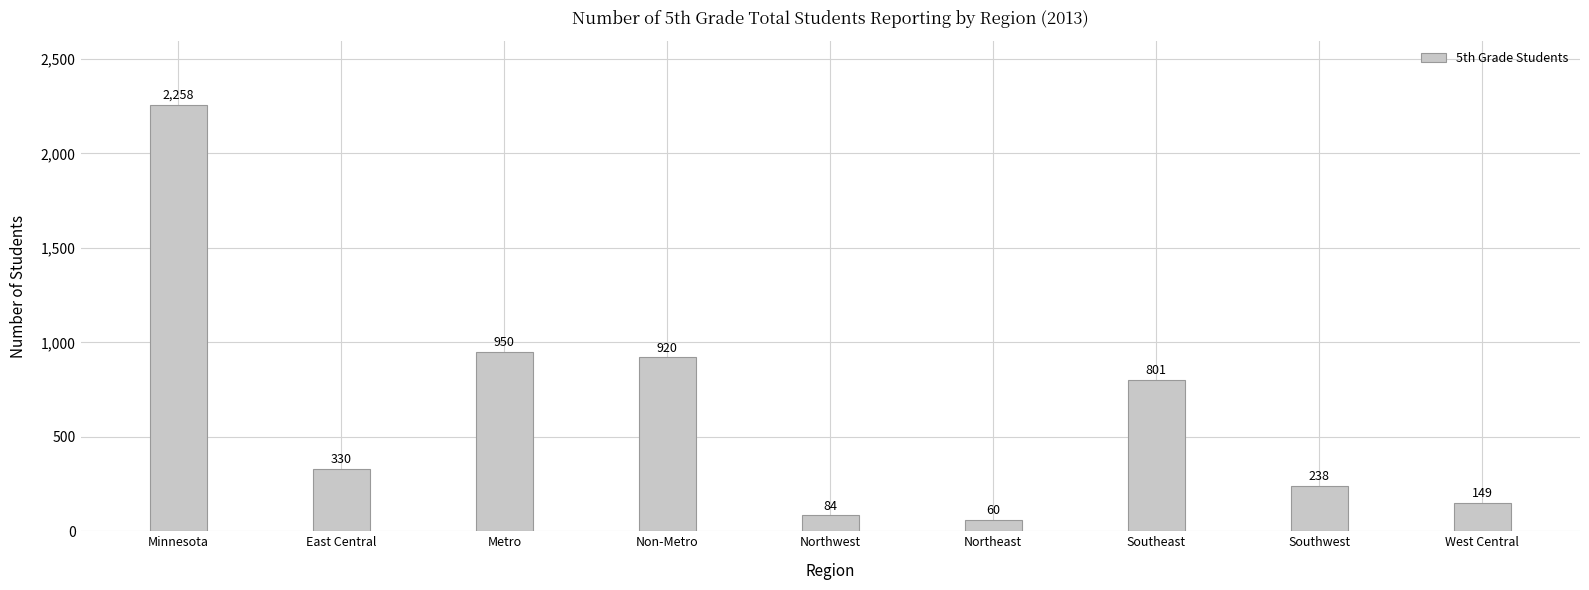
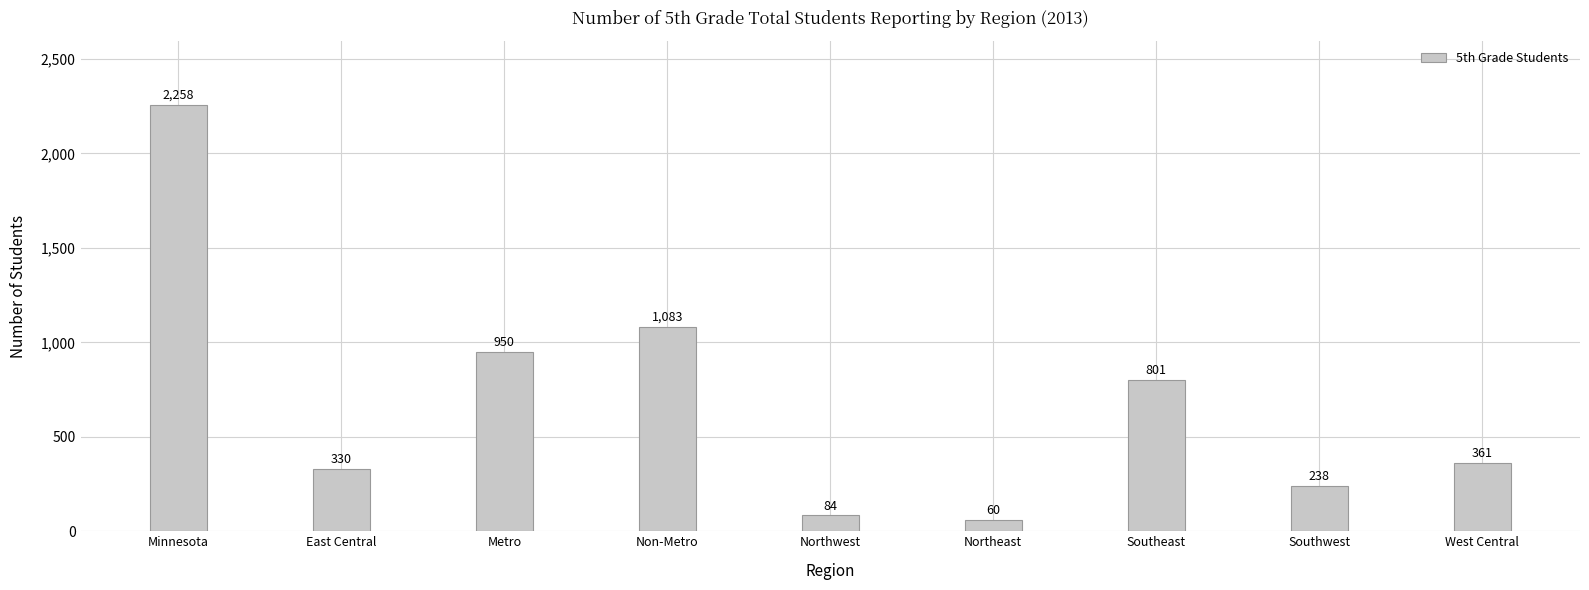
  {
    "Minnesota": "2,258",
    "East Central": "330",
    "Metro": "950",
-   "Non-Metro": "920",
+   "Non-Metro": "1,083",
    "Northwest": "84",
    "Northeast": "60",
    "Southeast": "801",
    "Southwest": "238",
-   "West Central": "149"
+   "West Central": "361"
  }
